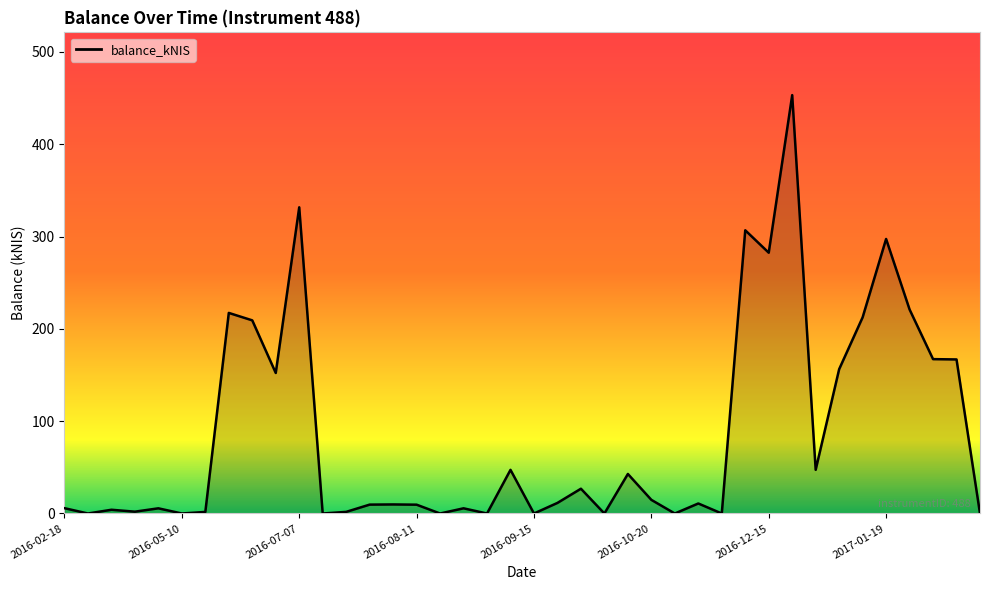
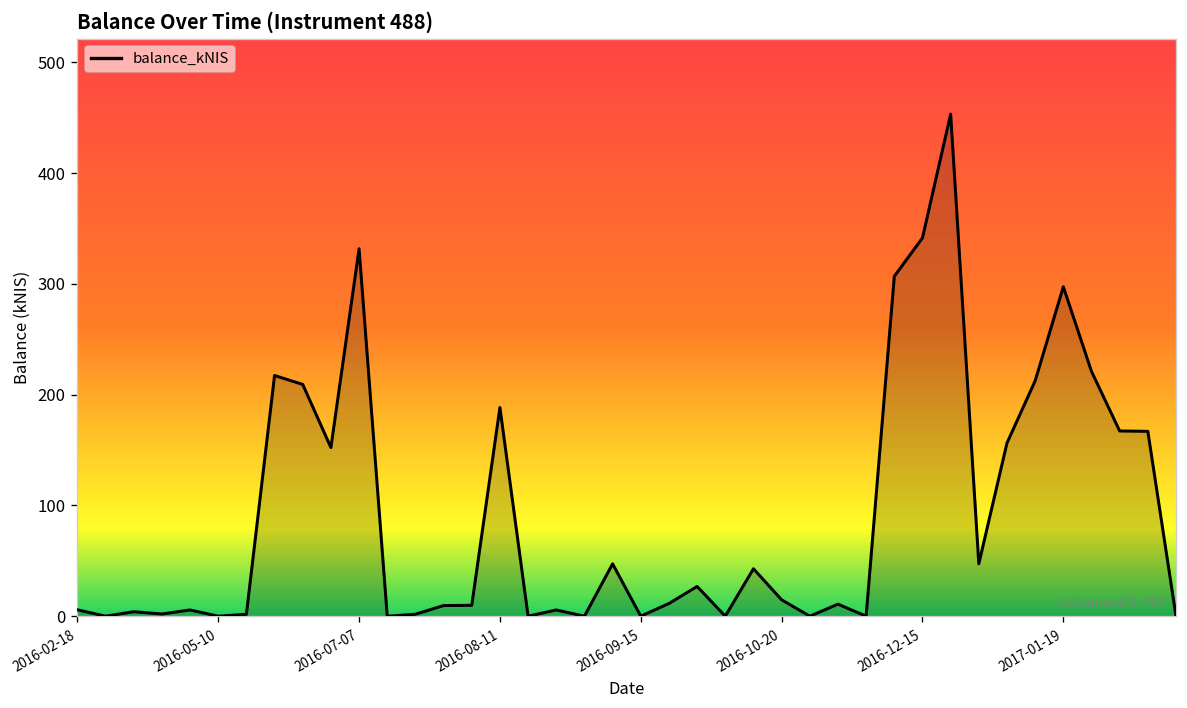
  {
    "2016-02-18": 10,
    "2016-05-10": 0,
    "2016-07-07": 330,
-   "2016-08-11": 10,
+   "2016-08-11": 190,
    "2016-09-15": 0,
    "2016-10-20": 10,
-   "2016-12-15": 280,
+   "2016-12-15": 340,
    "2017-01-19": 300
  }
